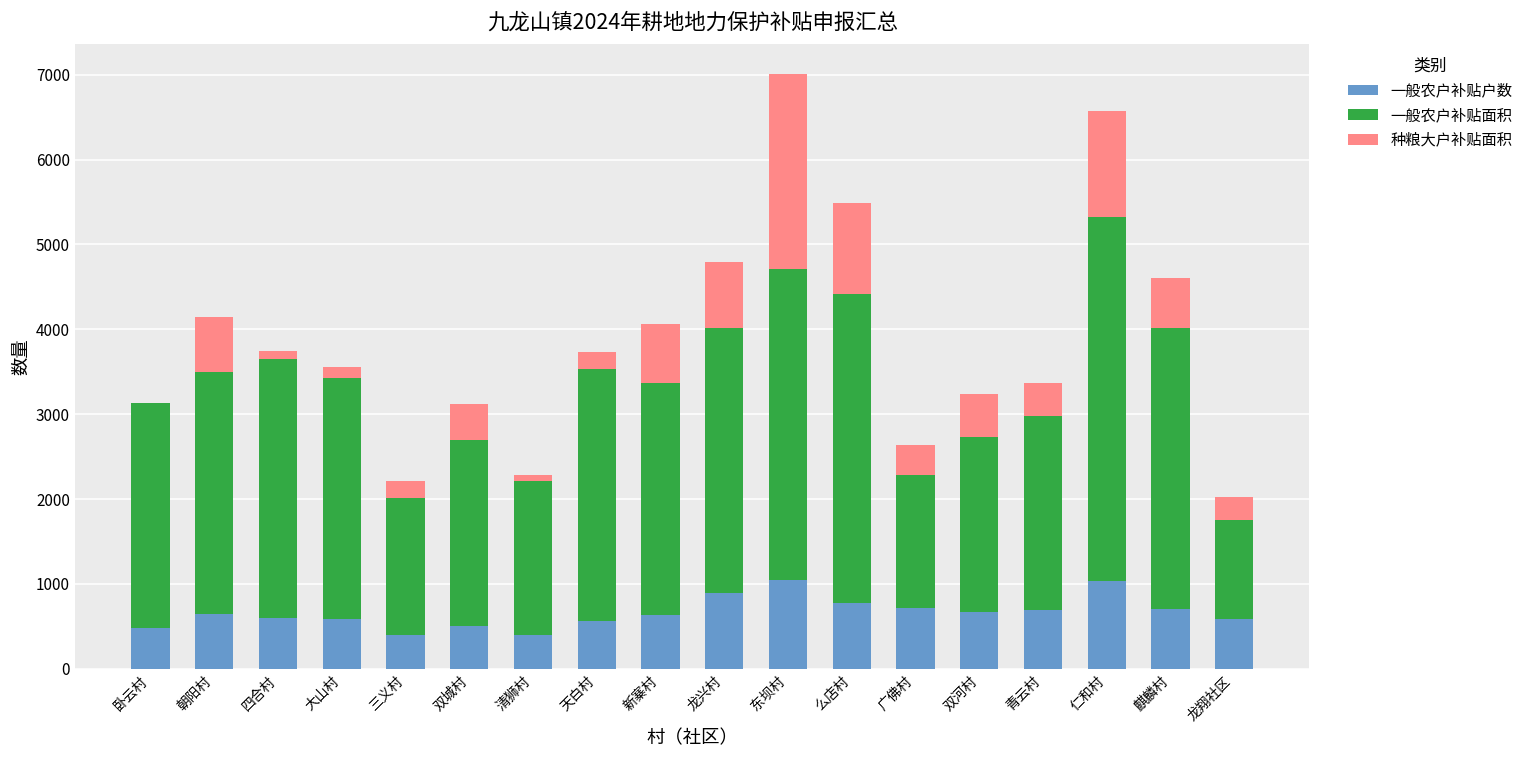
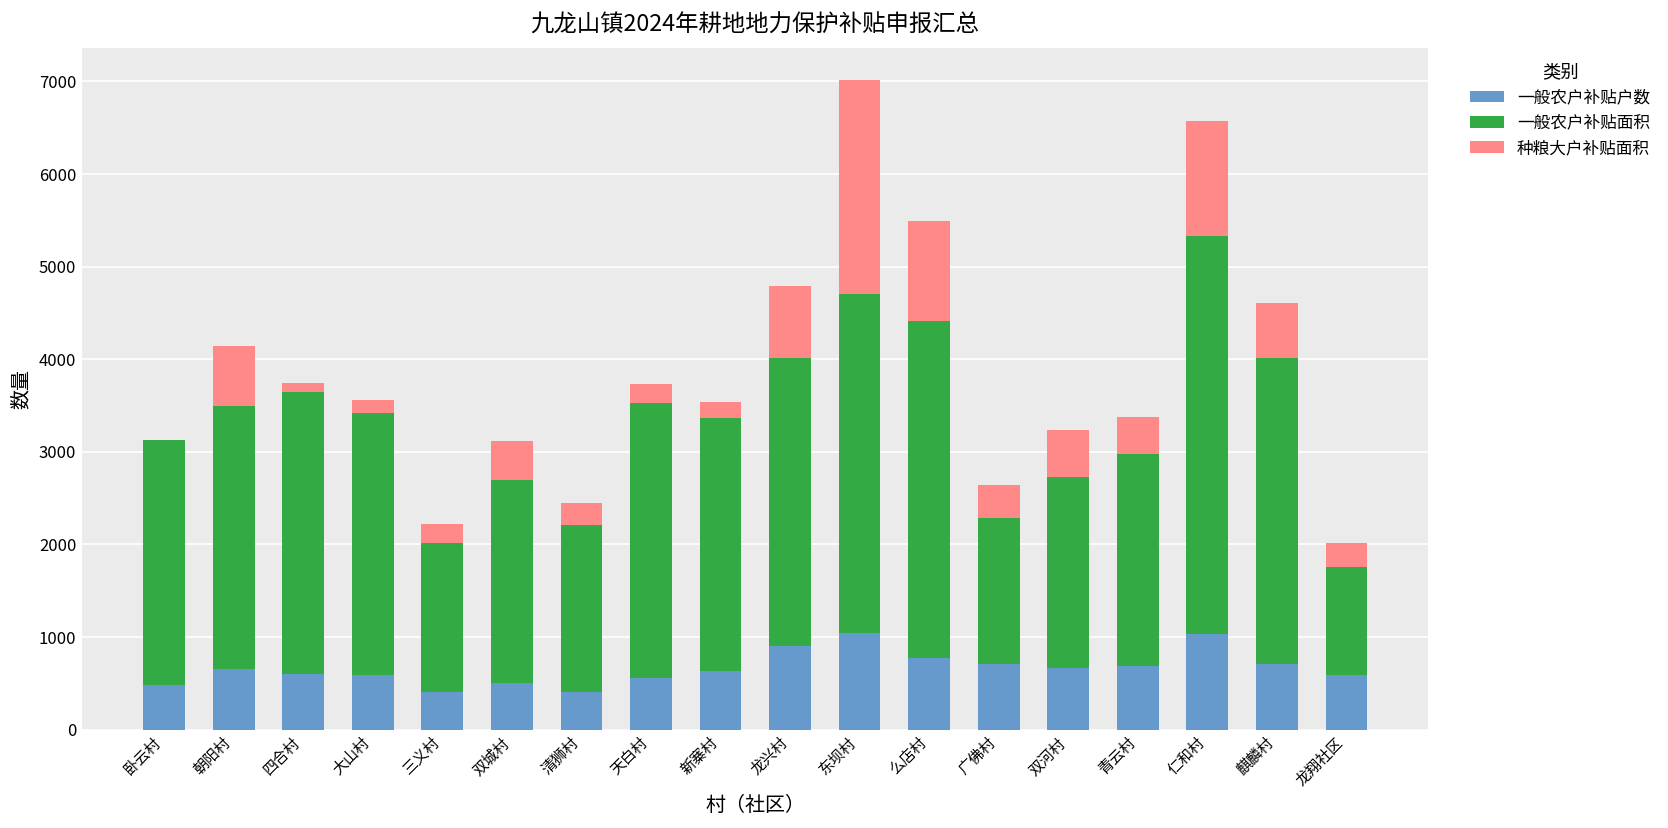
  {
    "一般农户补贴户数": {
      "卧云村": 500,
      "朝阳村": 700,
      "四合村": 600,
      "大山村": 600,
      "三义村": 400,
      "双城村": 500,
      "清狮村": 400,
      "天白村": 600,
      "新寨村": 600,
      "龙兴村": 900,
      "东坝村": 1000,
      "么店村": 800,
      "广佛村": 700,
      "双河村": 700,
      "青云村": 700,
      "仁和村": 1000,
      "麒麟村": 700,
      "龙翔社区": 600
    },
    "一般农户补贴面积": {
      "卧云村": 2600,
      "朝阳村": 2800,
      "四合村": 3000,
      "大山村": 2800,
      "三义村": 1600,
      "双城村": 2200,
      "清狮村": 1800,
      "天白村": 3000,
      "新寨村": 2700,
      "龙兴村": 3100,
      "东坝村": 3700,
      "么店村": 3600,
      "广佛村": 1600,
      "双河村": 2100,
      "青云村": 2300,
      "仁和村": 4300,
      "麒麟村": 3300,
      "龙翔社区": 1200
    },
    "种粮大户补贴面积": {
      "卧云村": 0,
      "朝阳村": 700,
      "四合村": 100,
      "大山村": 100,
      "三义村": 200,
      "双城村": 400,
-     "清狮村": 100,
+     "清狮村": 200,
      "天白村": 200,
-     "新寨村": 700,
+     "新寨村": 200,
      "龙兴村": 800,
      "东坝村": 2300,
      "么店村": 1100,
      "广佛村": 400,
      "双河村": 500,
      "青云村": 400,
      "仁和村": 1200,
      "麒麟村": 600,
      "龙翔社区": 300
    }
  }
